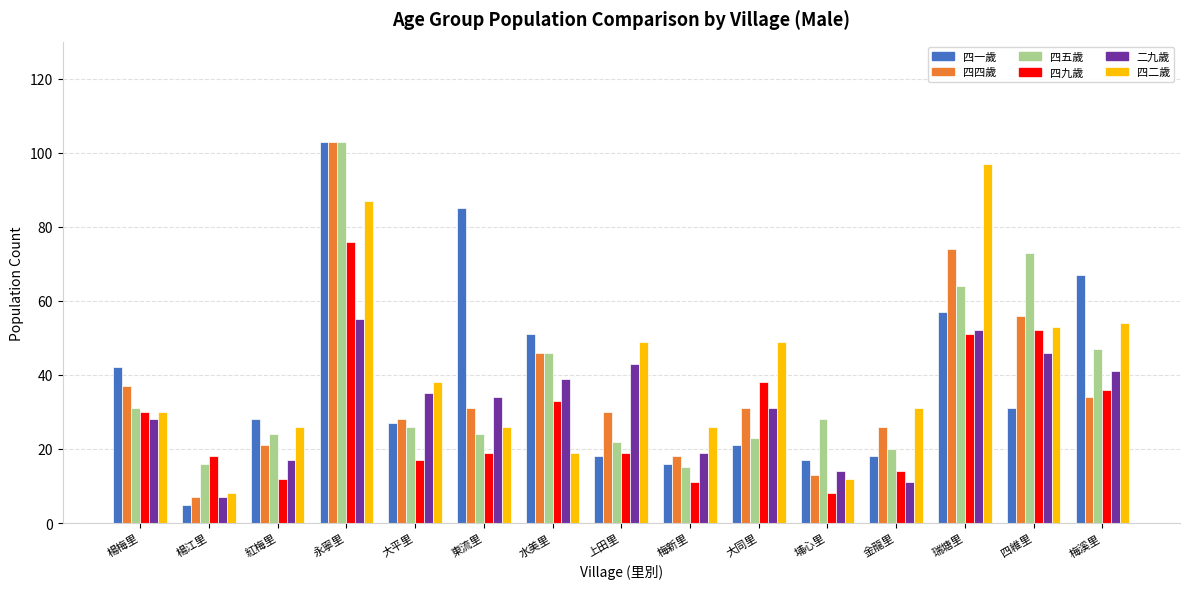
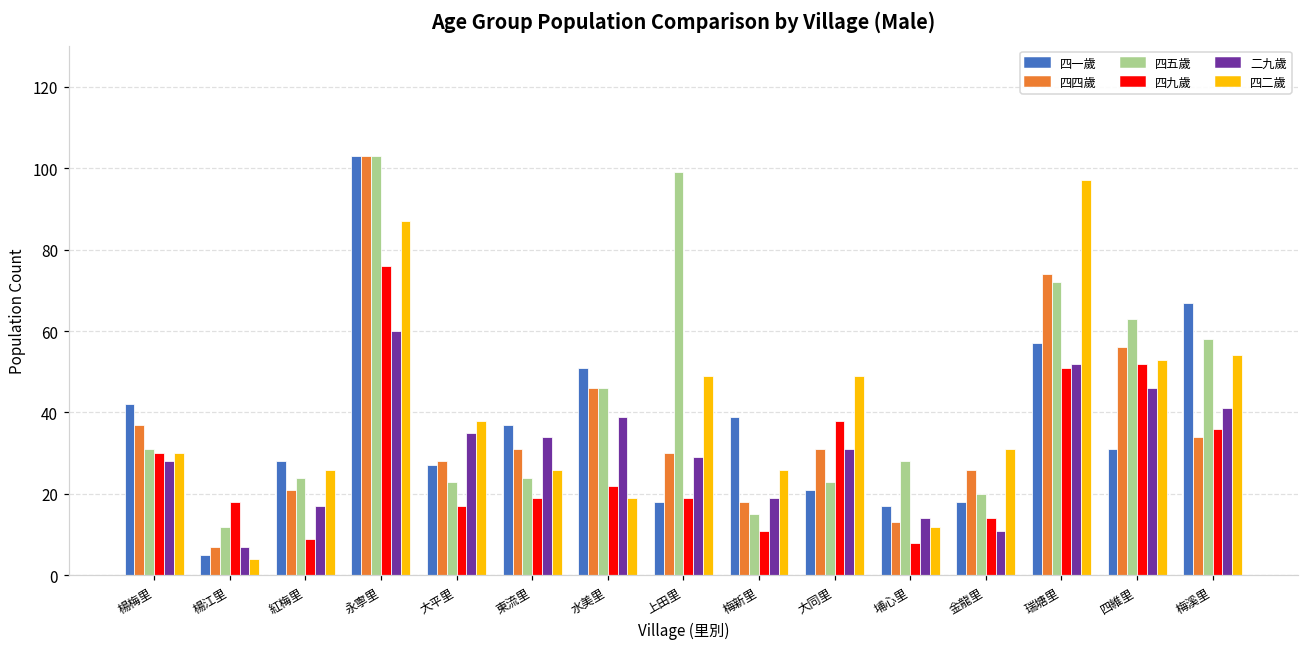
  {
    "四一歲": {
      "楊梅里": 42,
      "楊江里": 5,
      "紅梅里": 28,
      "永寧里": 103,
      "大平里": 27,
-     "東流里": 85,
+     "東流里": 37,
      "水美里": 51,
      "上田里": 18,
-     "梅新里": 16,
+     "梅新里": 39,
      "大同里": 21,
      "埔心里": 17,
      "金龍里": 18,
      "瑞塘里": 57,
      "四維里": 31,
      "梅溪里": 67
    },
    "四四歲": {
      "楊梅里": 37,
      "楊江里": 7,
      "紅梅里": 21,
      "永寧里": 103,
      "大平里": 28,
      "東流里": 31,
      "水美里": 46,
      "上田里": 30,
      "梅新里": 18,
      "大同里": 31,
      "埔心里": 13,
      "金龍里": 26,
      "瑞塘里": 74,
      "四維里": 56,
      "梅溪里": 34
    },
    "四五歲": {
      "楊梅里": 31,
-     "楊江里": 16,
+     "楊江里": 12,
      "紅梅里": 24,
      "永寧里": 103,
-     "大平里": 26,
+     "大平里": 23,
      "東流里": 24,
      "水美里": 46,
-     "上田里": 22,
+     "上田里": 99,
      "梅新里": 15,
      "大同里": 23,
      "埔心里": 28,
      "金龍里": 20,
-     "瑞塘里": 64,
-     "四維里": 73,
-     "梅溪里": 47
+     "瑞塘里": 72,
+     "四維里": 63,
+     "梅溪里": 58
    },
    "四九歲": {
      "楊梅里": 30,
      "楊江里": 18,
-     "紅梅里": 12,
+     "紅梅里": 9,
      "永寧里": 76,
      "大平里": 17,
      "東流里": 19,
-     "水美里": 33,
+     "水美里": 22,
      "上田里": 19,
      "梅新里": 11,
      "大同里": 38,
      "埔心里": 8,
      "金龍里": 14,
      "瑞塘里": 51,
      "四維里": 52,
      "梅溪里": 36
    },
    "二九歲": {
      "楊梅里": 28,
      "楊江里": 7,
      "紅梅里": 17,
-     "永寧里": 55,
+     "永寧里": 60,
      "大平里": 35,
      "東流里": 34,
      "水美里": 39,
-     "上田里": 43,
+     "上田里": 29,
      "梅新里": 19,
      "大同里": 31,
      "埔心里": 14,
      "金龍里": 11,
      "瑞塘里": 52,
      "四維里": 46,
      "梅溪里": 41
    },
    "四二歲": {
      "楊梅里": 30,
-     "楊江里": 8,
+     "楊江里": 4,
      "紅梅里": 26,
      "永寧里": 87,
      "大平里": 38,
      "東流里": 26,
      "水美里": 19,
      "上田里": 49,
      "梅新里": 26,
      "大同里": 49,
      "埔心里": 12,
      "金龍里": 31,
      "瑞塘里": 97,
      "四維里": 53,
      "梅溪里": 54
    }
  }
